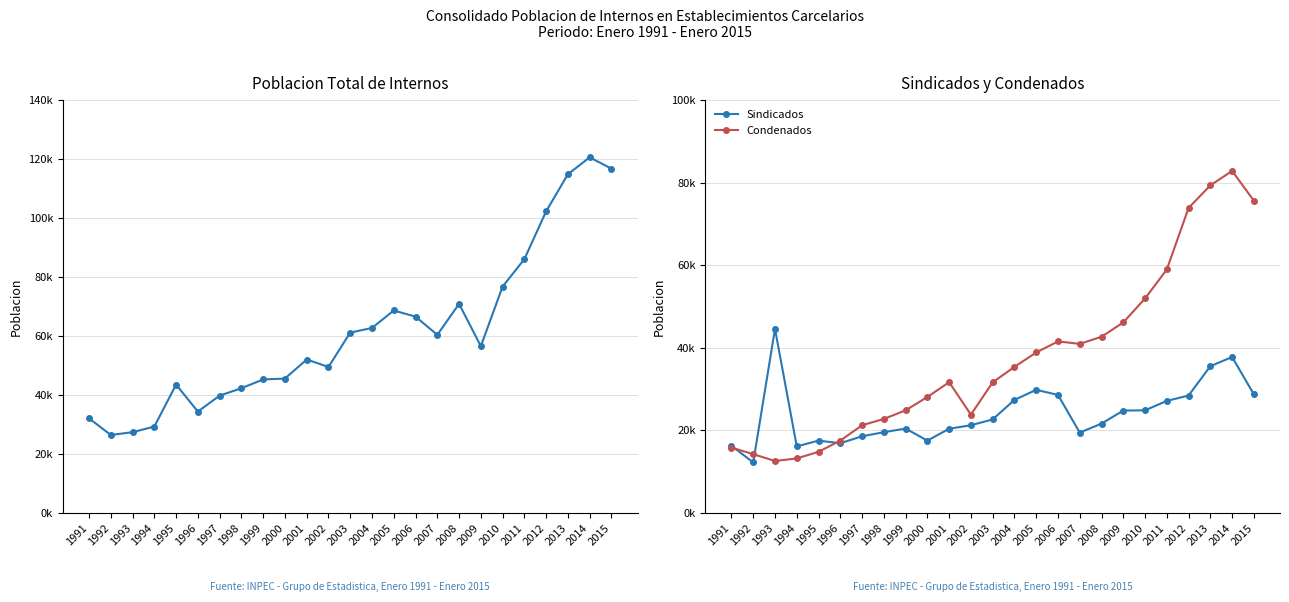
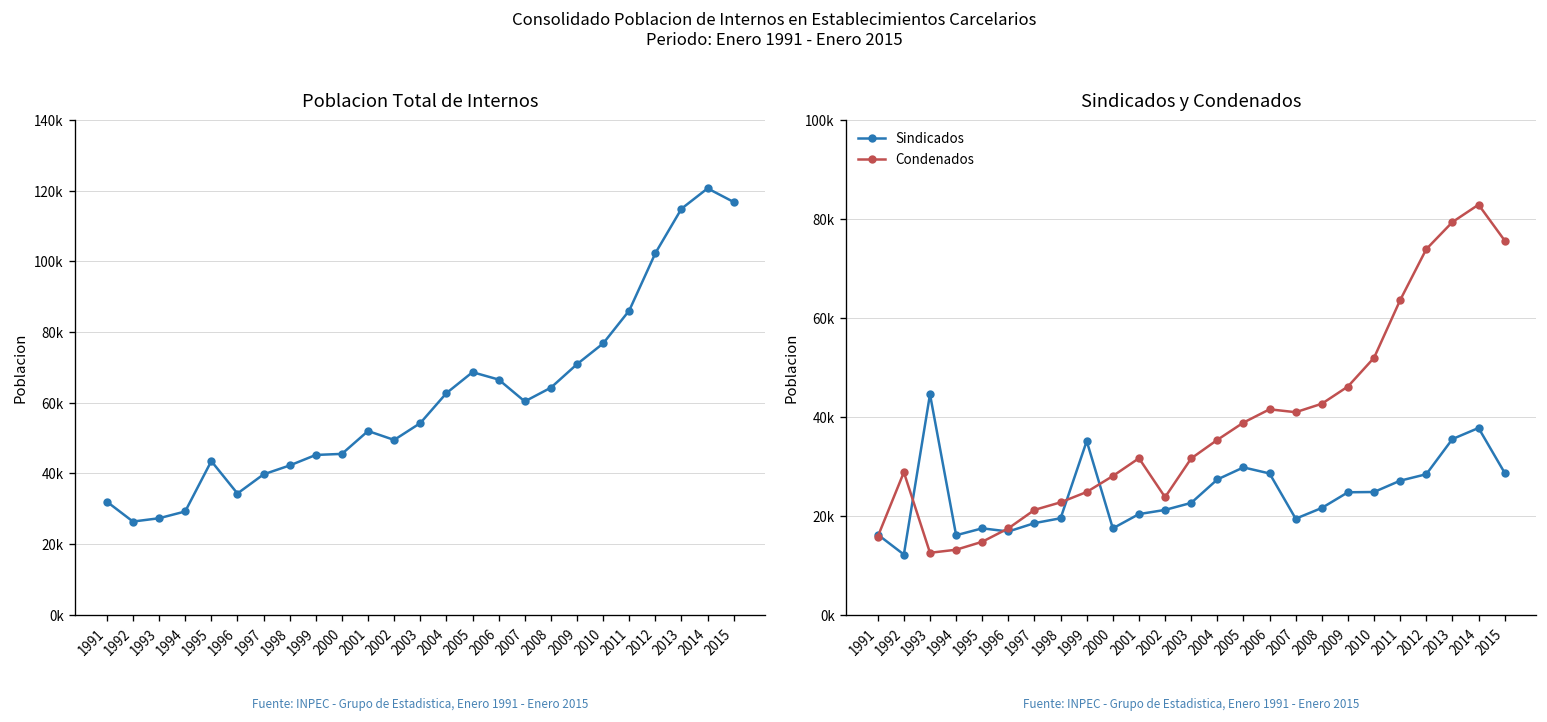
  {
    "Poblacion Total de Internos": {
      "1991": 32000,
      "1992": 26000,
      "1993": 27000,
      "1994": 29000,
      "1995": 43000,
      "1996": 34000,
      "1997": 40000,
      "1998": 42000,
      "1999": 45000,
      "2000": 46000,
      "2001": 52000,
      "2002": 49000,
-     "2003": 61000,
+     "2003": 54000,
      "2004": 63000,
      "2005": 69000,
      "2006": 67000,
      "2007": 60000,
-     "2008": 71000,
-     "2009": 57000,
+     "2008": 64000,
+     "2009": 71000,
      "2010": 77000,
      "2011": 86000,
      "2012": 102000,
      "2013": 115000,
      "2014": 121000,
      "2015": 117000
    },
    "Sindicados y Condenados": {
      "Sindicados": {
        "1992": 12000,
        "1993": 45000,
        "1994": 16000,
        "1995": 17000,
        "1996": 17000,
        "1997": 19000,
        "1998": 20000,
-       "1999": 20000,
+       "1999": 35000,
        "2000": 17000,
        "2001": 20000,
        "2002": 21000,
        "2003": 23000,
        "2004": 27000,
        "2005": 30000,
        "2006": 29000,
        "2007": 19000,
        "2008": 22000,
        "2009": 25000,
        "2010": 25000,
        "2011": 27000,
        "2012": 28000,
        "2013": 36000,
        "2014": 38000,
        "2015": 29000
      },
      "Condenados": {
-       "1992": 14000,
+       "1992": 29000,
        "1993": 13000,
        "1994": 13000,
        "1995": 15000,
        "1996": 17000,
        "1997": 21000,
        "1998": 23000,
        "1999": 25000,
        "2000": 28000,
        "2001": 32000,
        "2002": 24000,
        "2003": 32000,
        "2004": 35000,
        "2005": 39000,
        "2006": 42000,
        "2007": 41000,
        "2008": 43000,
        "2009": 46000,
        "2010": 52000,
-       "2011": 59000,
+       "2011": 64000,
        "2012": 74000,
        "2013": 79000,
        "2014": 83000,
        "2015": 76000
      }
    }
  }
